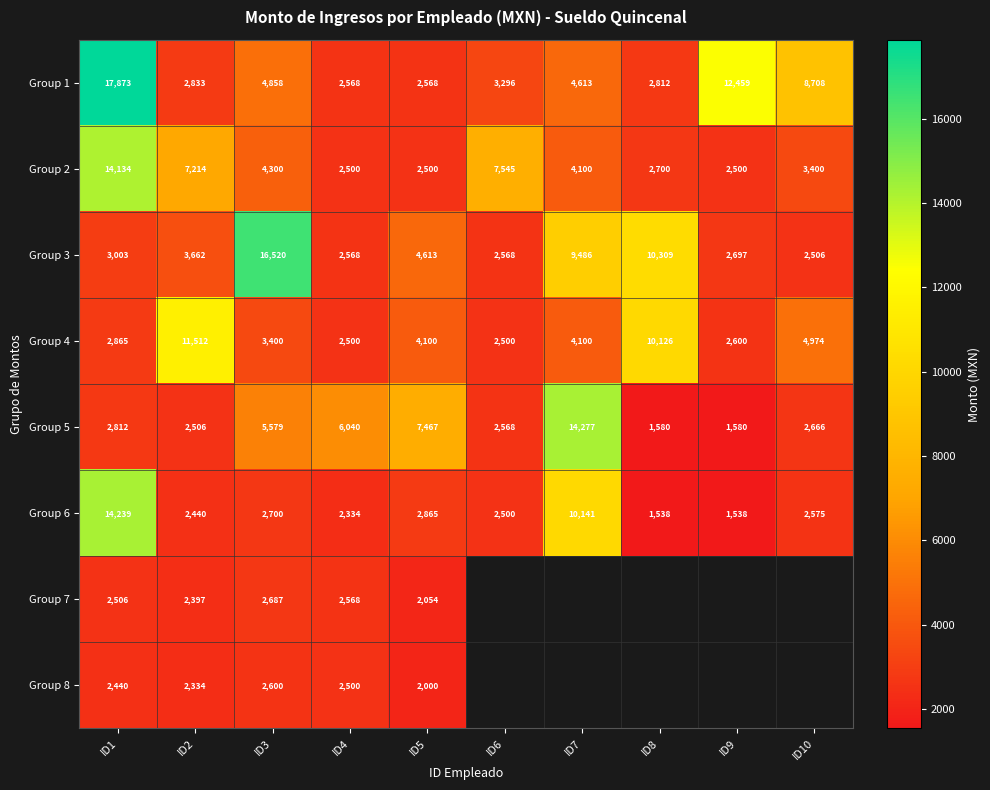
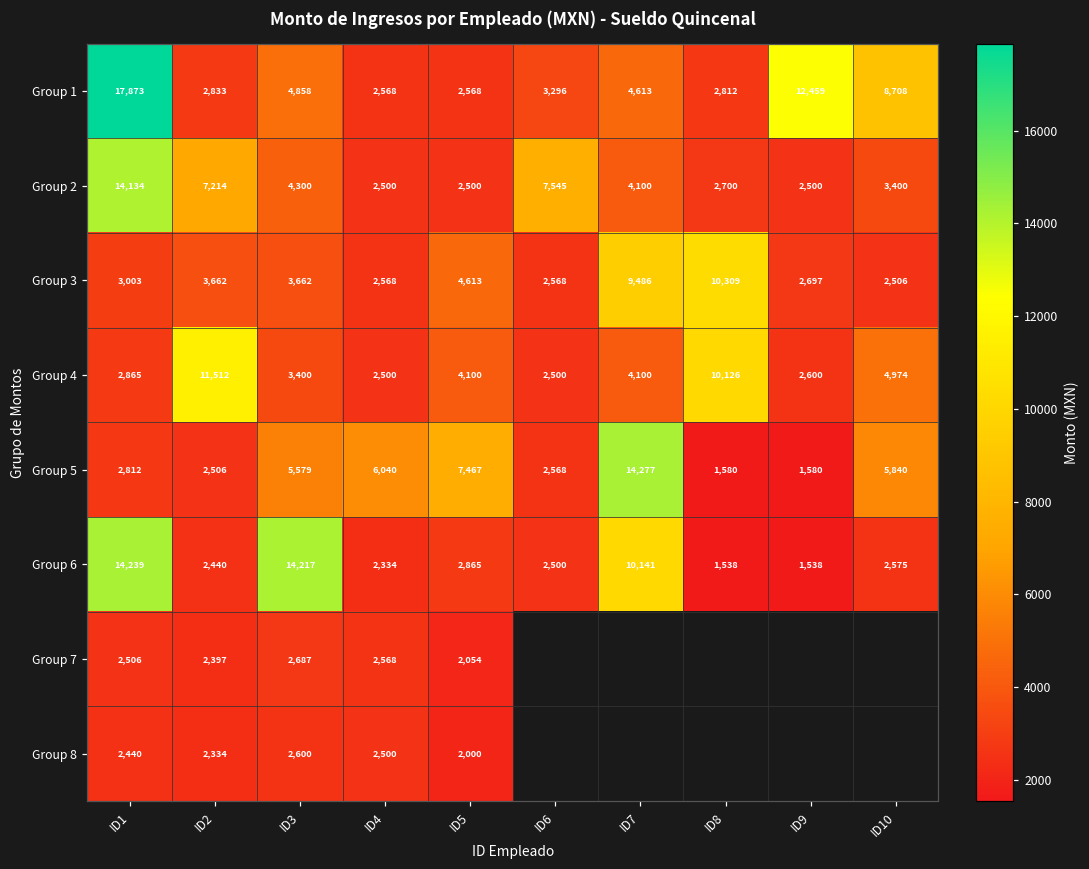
  {
    "Group 1": {
      "ID1": "17,873",
      "ID2": "2,833",
      "ID3": "4,858",
      "ID4": "2,568",
      "ID5": "2,568",
      "ID6": "3,296",
      "ID7": "4,613",
      "ID8": "2,812",
      "ID9": "12,459",
      "ID10": "8,708"
    },
    "Group 2": {
      "ID1": "14,134",
      "ID2": "7,214",
      "ID3": "4,300",
      "ID4": "2,500",
      "ID5": "2,500",
      "ID6": "7,545",
      "ID7": "4,100",
      "ID8": "2,700",
      "ID9": "2,500",
      "ID10": "3,400"
    },
    "Group 3": {
      "ID1": "3,003",
      "ID2": "3,662",
-     "ID3": "16,520",
+     "ID3": "3,662",
      "ID4": "2,568",
      "ID5": "4,613",
      "ID6": "2,568",
      "ID7": "9,486",
      "ID8": "10,309",
      "ID9": "2,697",
      "ID10": "2,506"
    },
    "Group 4": {
      "ID1": "2,865",
      "ID2": "11,512",
      "ID3": "3,400",
      "ID4": "2,500",
      "ID5": "4,100",
      "ID6": "2,500",
      "ID7": "4,100",
      "ID8": "10,126",
      "ID9": "2,600",
      "ID10": "4,974"
    },
    "Group 5": {
      "ID1": "2,812",
      "ID2": "2,506",
      "ID3": "5,579",
      "ID4": "6,040",
      "ID5": "7,467",
      "ID6": "2,568",
      "ID7": "14,277",
      "ID8": "1,580",
      "ID9": "1,580",
-     "ID10": "2,666"
+     "ID10": "5,840"
    },
    "Group 6": {
      "ID1": "14,239",
      "ID2": "2,440",
-     "ID3": "2,700",
+     "ID3": "14,217",
      "ID4": "2,334",
      "ID5": "2,865",
      "ID6": "2,500",
      "ID7": "10,141",
      "ID8": "1,538",
      "ID9": "1,538",
      "ID10": "2,575"
    },
    "Group 7": {
      "ID1": "2,506",
      "ID2": "2,397",
      "ID3": "2,687",
      "ID4": "2,568",
      "ID5": "2,054"
    },
    "Group 8": {
      "ID1": "2,440",
      "ID2": "2,334",
      "ID3": "2,600",
      "ID4": "2,500",
      "ID5": "2,000"
    }
  }
